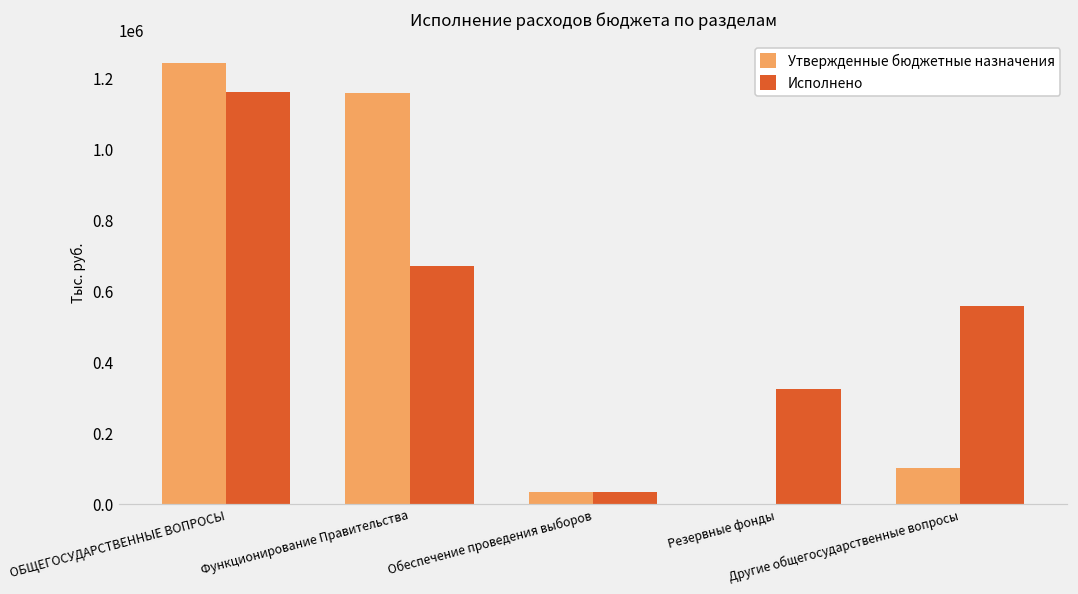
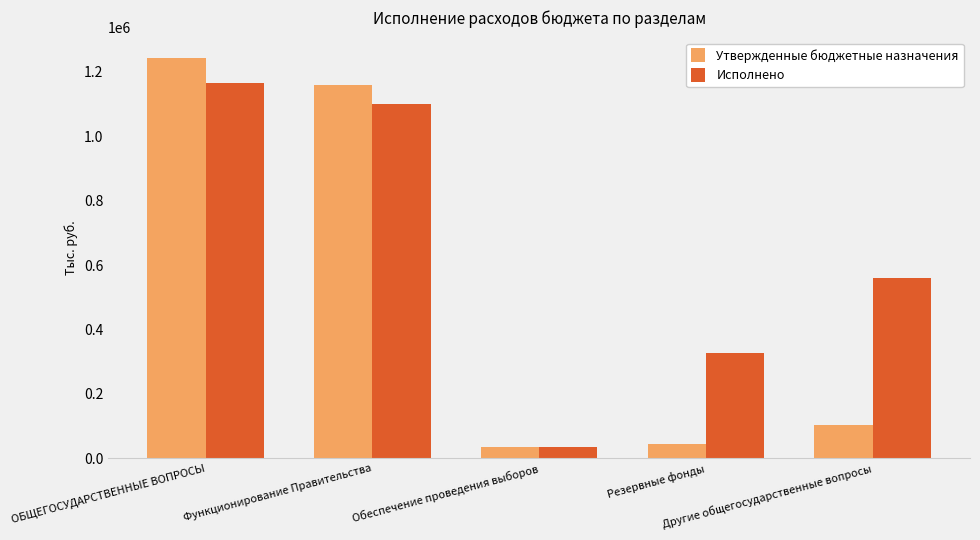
  {
    "Утвержденные бюджетные назначения": {
      "ОБЩЕГОСУДАРСТВЕННЫЕ ВОПРОСЫ": 1240000,
      "Функционирование Правительства": 1160000,
      "Обеспечение проведения выборов": 40000,
-     "Резервные фонды": 0,
+     "Резервные фонды": 40000,
      "Другие общегосударственные вопросы": 100000
    },
    "Исполнено": {
      "ОБЩЕГОСУДАРСТВЕННЫЕ ВОПРОСЫ": 1160000,
-     "Функционирование Правительства": 670000,
+     "Функционирование Правительства": 1100000,
      "Обеспечение проведения выборов": 40000,
      "Резервные фонды": 330000,
      "Другие общегосударственные вопросы": 560000
    }
  }
